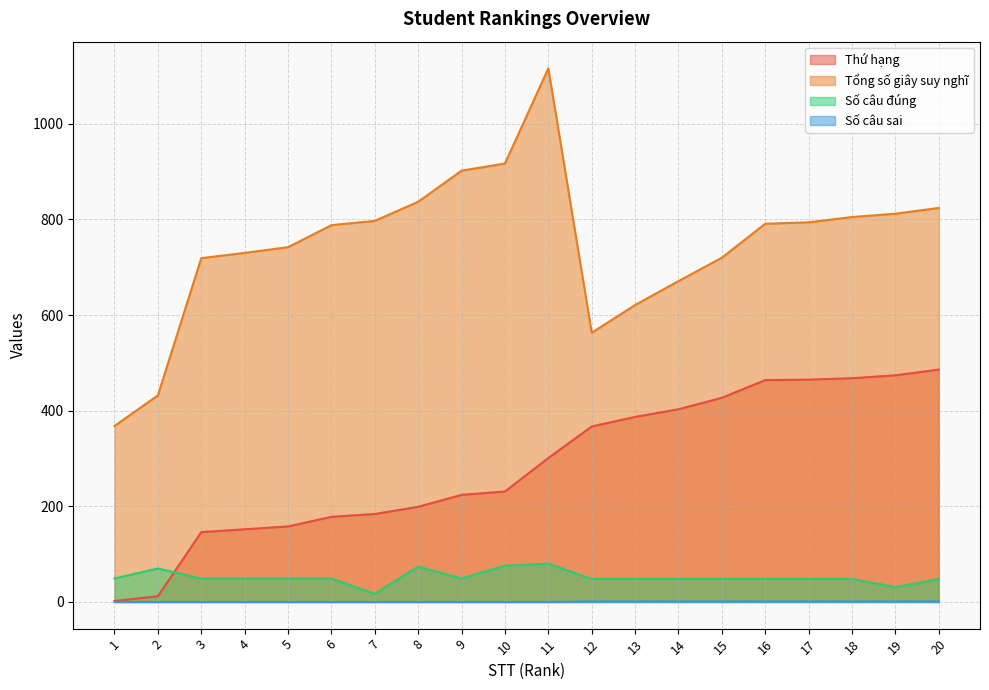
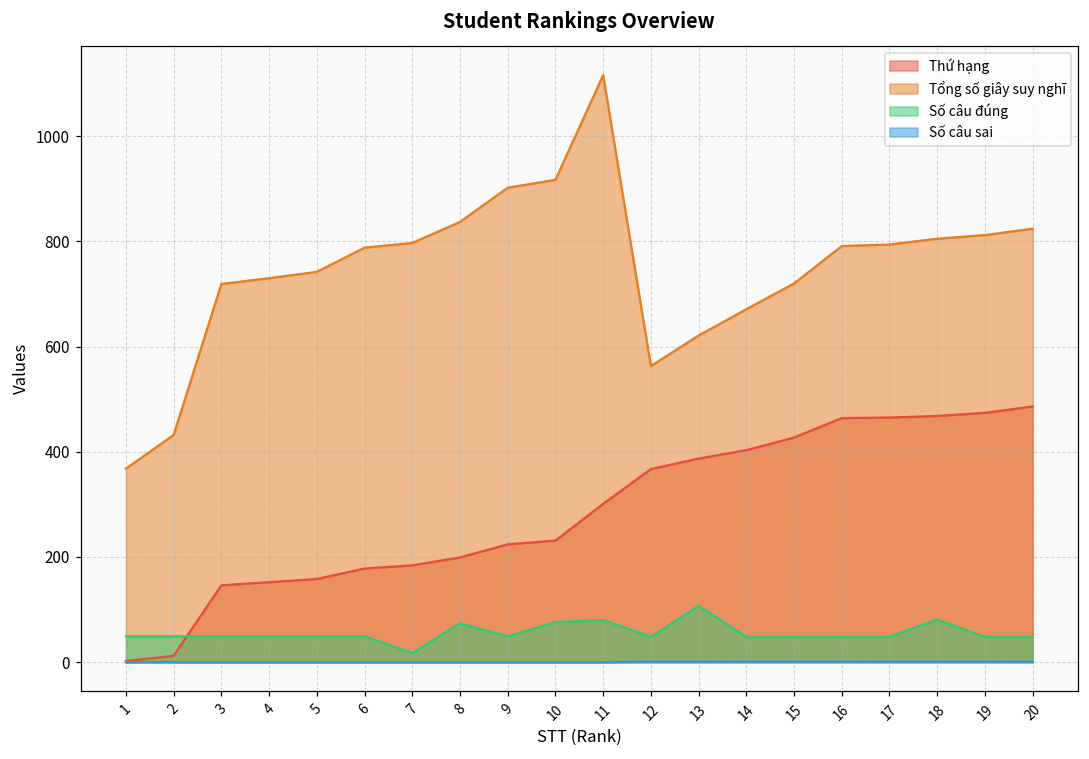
  {
    "Số câu đúng": {
      "1": 50,
-     "2": 70,
+     "2": 50,
      "3": 50,
      "4": 50,
      "5": 50,
      "6": 50,
      "7": 20,
      "8": 70,
      "9": 50,
      "10": 80,
      "11": 80,
      "12": 50,
-     "13": 50,
+     "13": 110,
      "14": 50,
      "15": 50,
      "16": 50,
      "17": 50,
-     "18": 50,
-     "19": 30,
+     "18": 80,
+     "19": 50,
      "20": 50
    },
    "Số câu sai": {
      "2": 0,
      "3": 0,
      "4": 0,
      "5": 0,
      "6": 0,
      "7": 0,
      "8": 0,
      "9": 0,
      "10": 0,
      "11": 0,
      "12": 0,
      "13": 0,
      "14": 0,
      "15": 0,
      "16": 0,
      "17": 0,
      "18": 0,
      "19": 0,
      "20": 0
    }
  }
